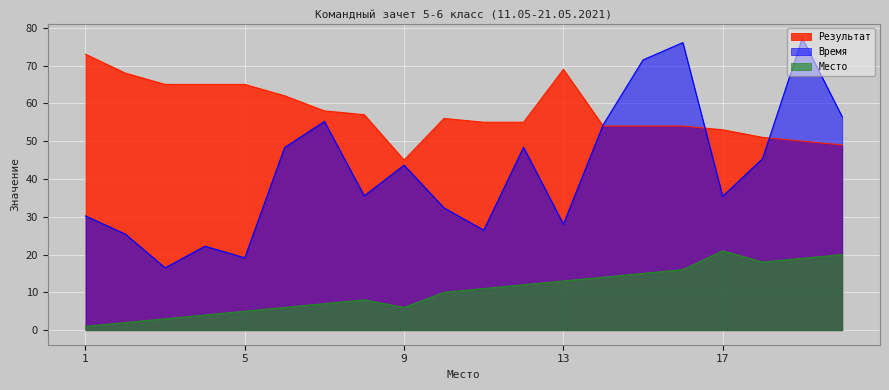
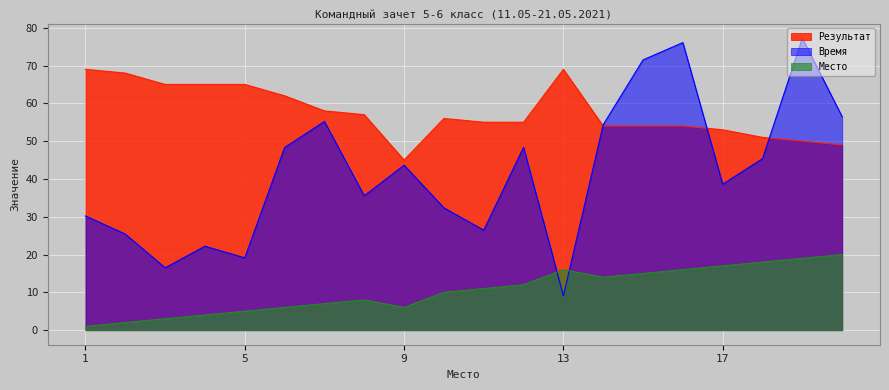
  {
    "Результат": {
-     "1": 73,
+     "1": 69,
      "5": 65,
      "9": 45,
      "13": 69,
      "17": 53
    },
    "Время": {
      "1": 30,
      "5": 19,
      "9": 44,
-     "13": 28,
-     "17": 35
+     "13": 9,
+     "17": 39
    },
    "Место": {
      "1": 1,
      "5": 5,
      "9": 6,
-     "13": 13,
-     "17": 21
+     "13": 16,
+     "17": 17
    }
  }
